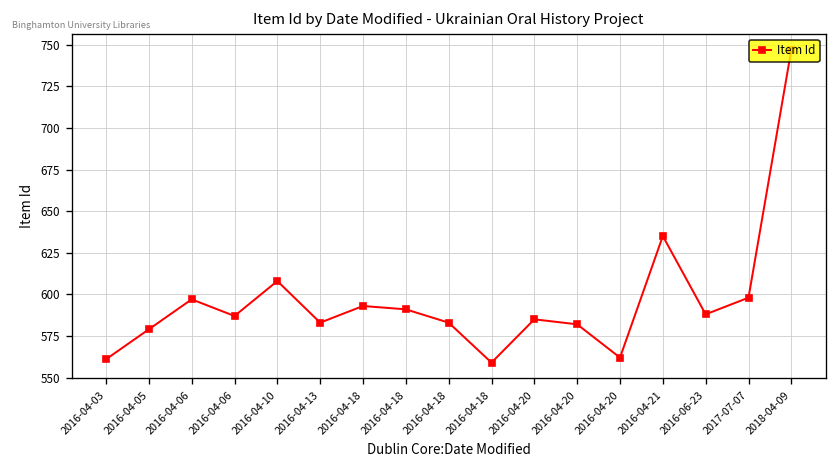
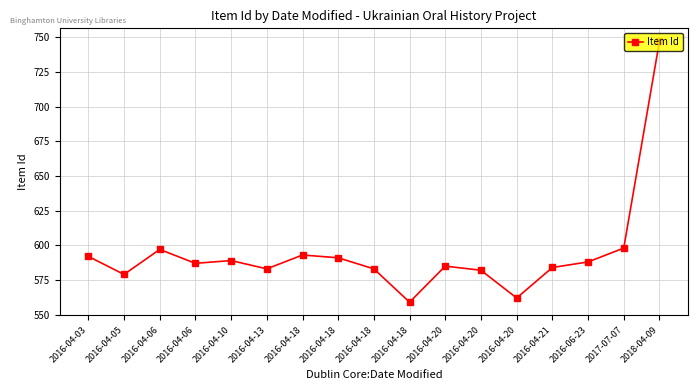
  {
-   "2016-04-03": 561,
+   "2016-04-03": 592,
    "2016-04-05": 579,
-   "2016-04-10": 608,
+   "2016-04-10": 589,
    "2016-04-13": 583,
-   "2016-04-21": 635,
+   "2016-04-21": 584,
    "2016-06-23": 588,
    "2017-07-07": 598
  }
